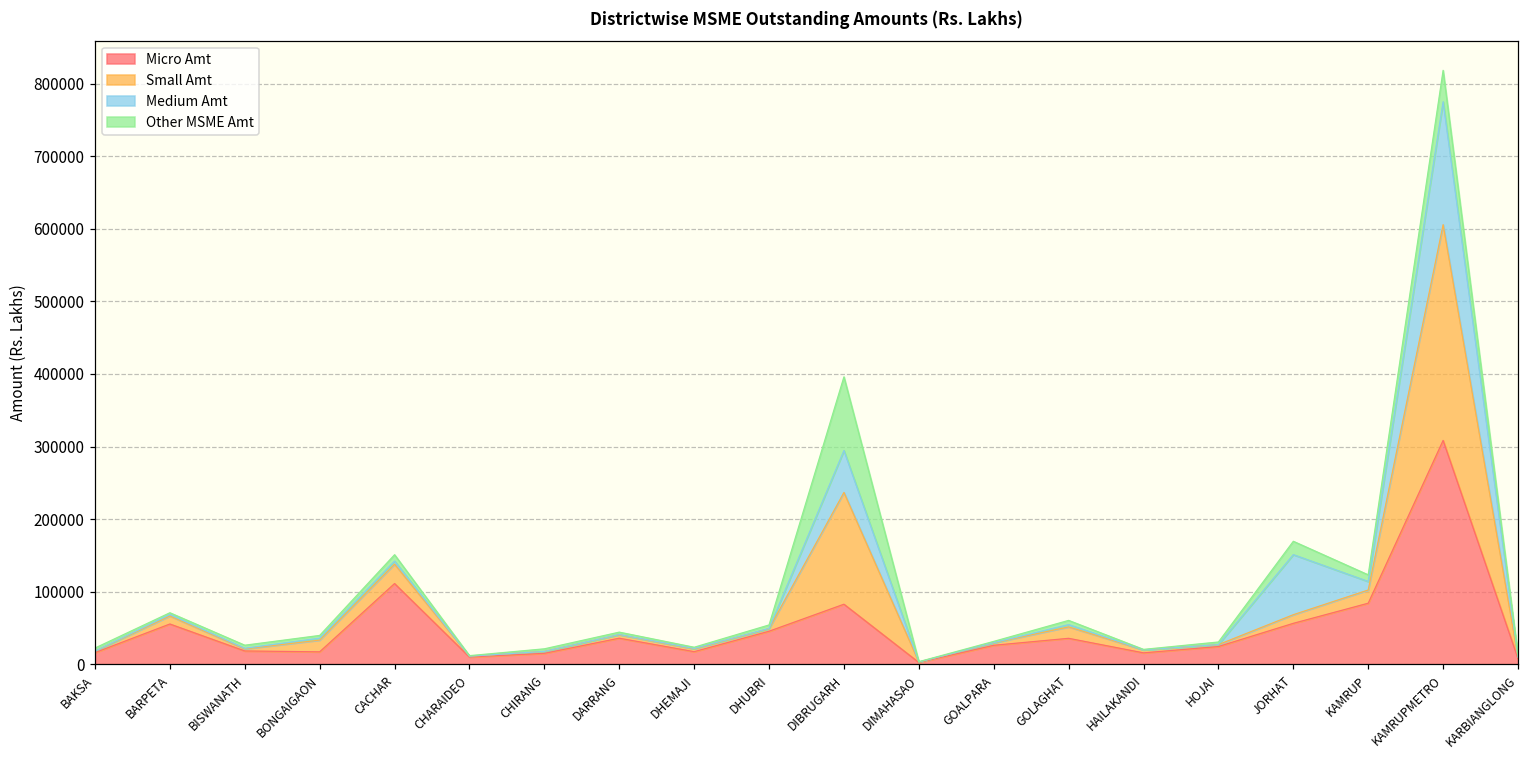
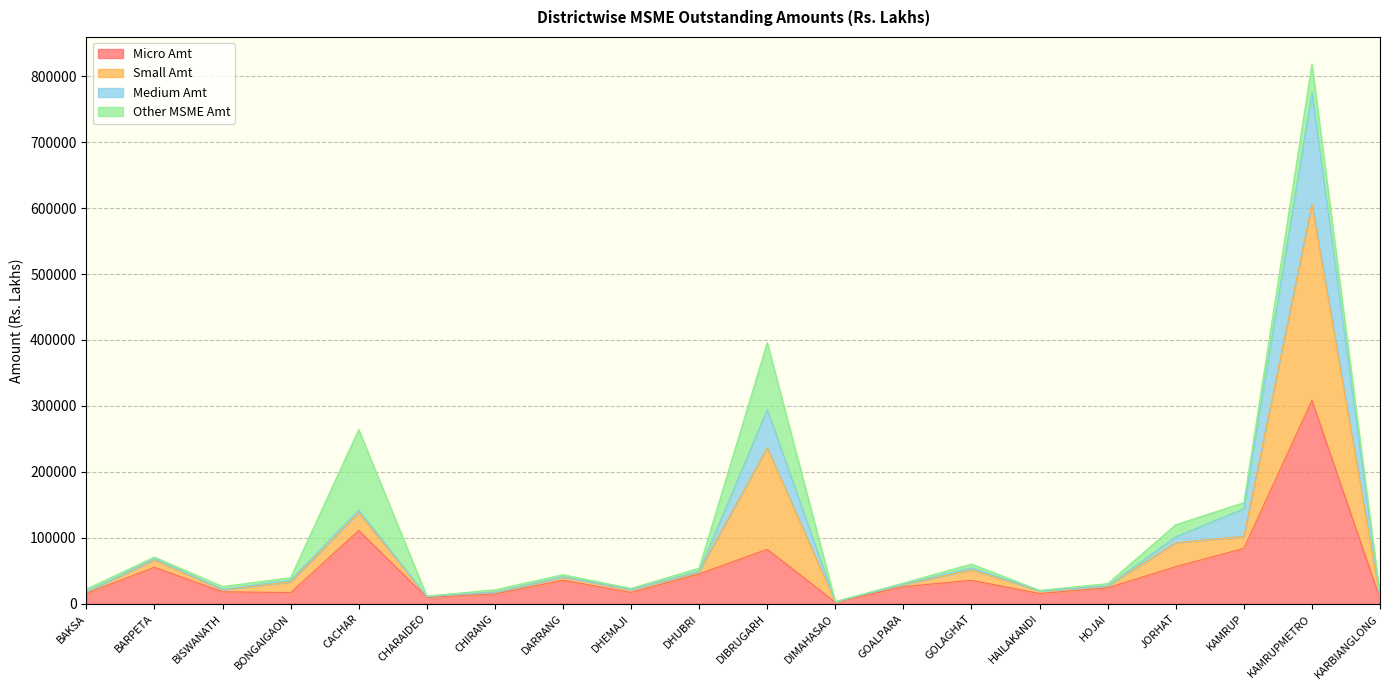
  {
    "Micro Amt": {
      "BARPETA": 60000,
      "BONGAIGAON": 20000,
      "CACHAR": 110000,
      "DARRANG": 40000,
      "DIBRUGARH": 80000,
      "GOLAGHAT": 40000,
      "HAILAKANDI": 20000,
      "JORHAT": 60000,
      "KAMRUP": 80000,
      "KAMRUPMETRO": 310000
    },
    "Small Amt": {
      "CACHAR": 30000,
      "DIBRUGARH": 150000,
-     "JORHAT": 10000,
+     "JORHAT": 40000,
      "KAMRUP": 20000,
      "KAMRUPMETRO": 300000
    },
    "Medium Amt": {
      "CACHAR": 0,
      "DIBRUGARH": 60000,
-     "JORHAT": 80000,
-     "KAMRUP": 10000,
+     "JORHAT": 10000,
+     "KAMRUP": 40000,
      "KAMRUPMETRO": 170000
    },
    "Other MSME Amt": {
      "BAKSA": 0,
      "BISWANATH": 0,
-     "CACHAR": 10000,
+     "CACHAR": 120000,
      "DHUBRI": 0,
      "DIBRUGARH": 100000,
      "GOLAGHAT": 10000,
      "JORHAT": 20000,
      "KAMRUP": 10000,
      "KAMRUPMETRO": 40000
    }
  }
